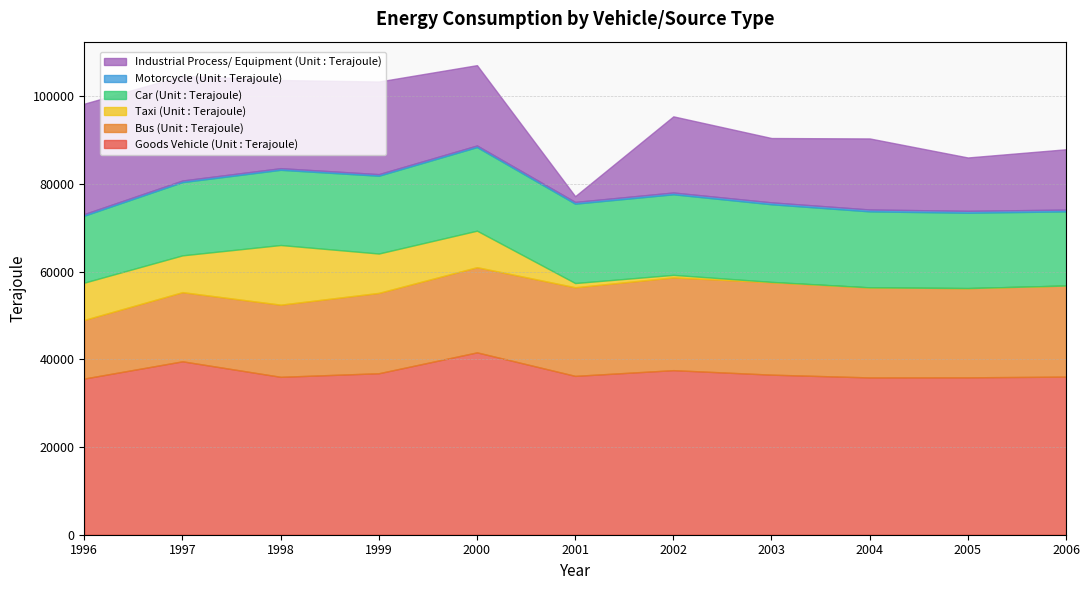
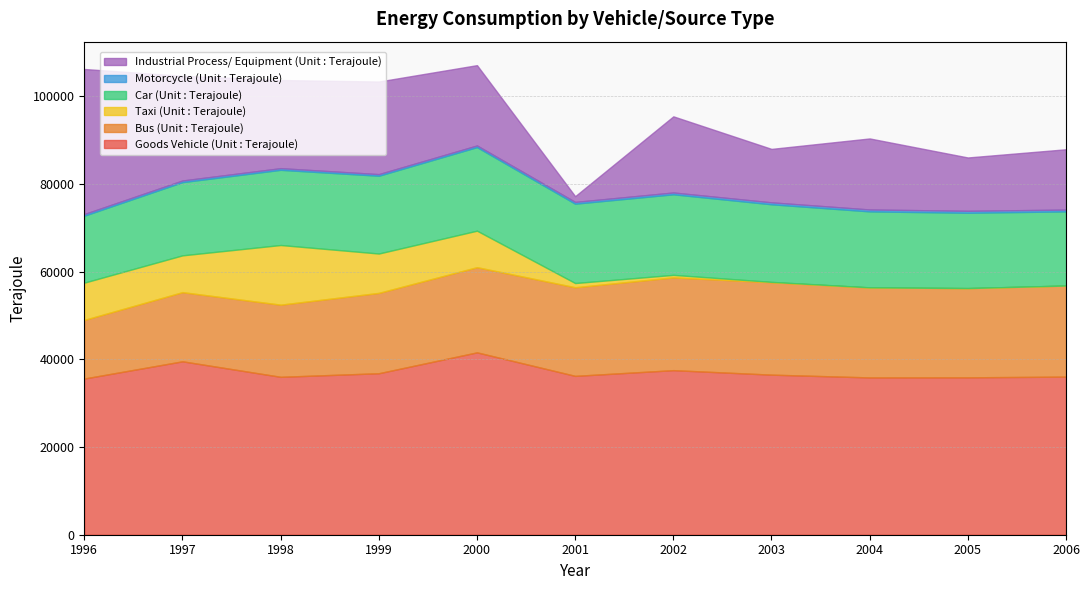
  {
    "Taxi (Unit : Terajoule)": {
      "1996": 9000,
      "1997": 8000,
      "1998": 14000,
      "1999": 9000,
      "2000": 8000,
      "2001": 1000
    },
    "Industrial Process/ Equipment (Unit : Terajoule)": {
-     "1996": 25000,
+     "1996": 33000,
      "2000": 18000,
      "2001": 1000,
      "2002": 17000,
-     "2003": 15000,
+     "2003": 12000,
      "2004": 16000,
      "2005": 12000,
      "2006": 14000
    }
  }
